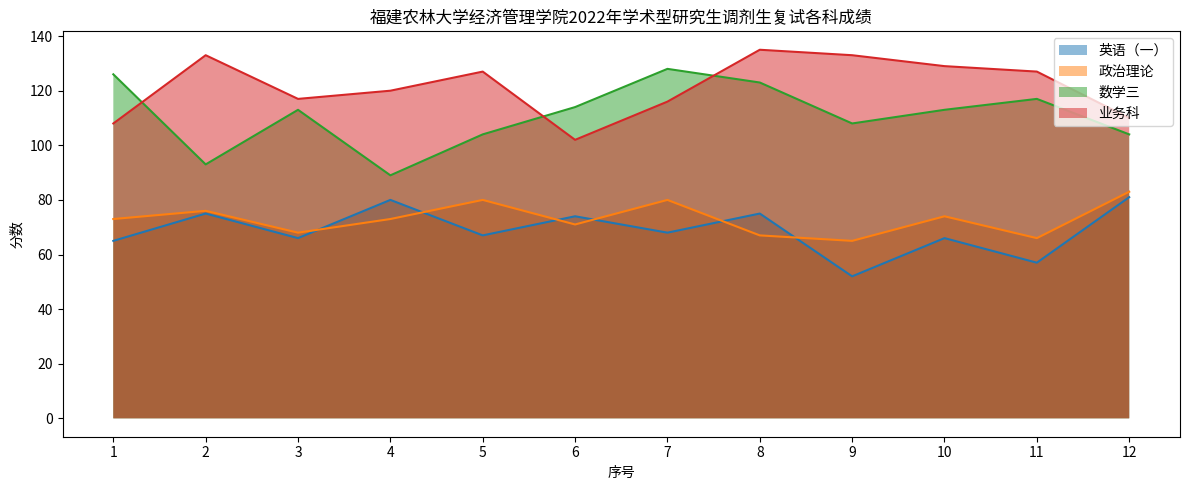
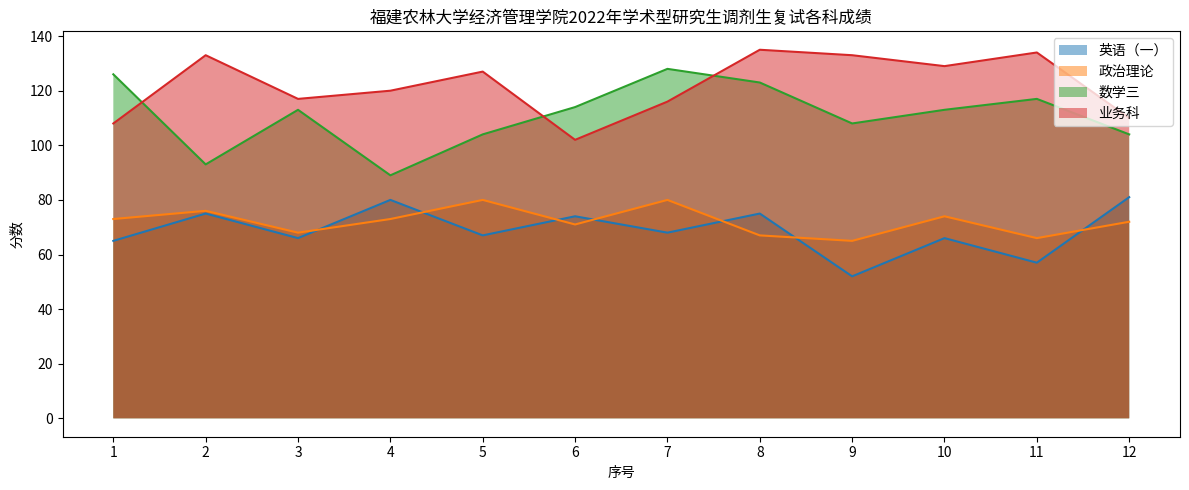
  {
    "英语（一）": {
      "1": 65,
      "2": 75,
      "3": 66,
      "4": 80,
      "5": 67,
      "6": 74,
      "7": 68,
      "8": 75,
      "9": 52,
      "10": 66,
      "11": 57,
      "12": 81
    },
    "政治理论": {
      "1": 73,
      "2": 76,
      "3": 68,
      "4": 73,
      "5": 80,
      "6": 71,
      "7": 80,
      "8": 67,
      "9": 65,
      "10": 74,
      "11": 66,
-     "12": 83
+     "12": 72
    },
    "数学三": {
      "1": 126,
      "2": 93,
      "3": 113,
      "4": 89,
      "5": 104,
      "6": 114,
      "7": 128,
      "8": 123,
      "9": 108,
      "10": 113,
      "11": 117,
      "12": 104
    },
    "业务科": {
      "1": 108,
      "2": 133,
      "3": 117,
      "4": 120,
      "5": 127,
      "6": 102,
      "7": 116,
      "8": 135,
      "9": 133,
      "10": 129,
-     "11": 127
+     "11": 134
    }
  }
